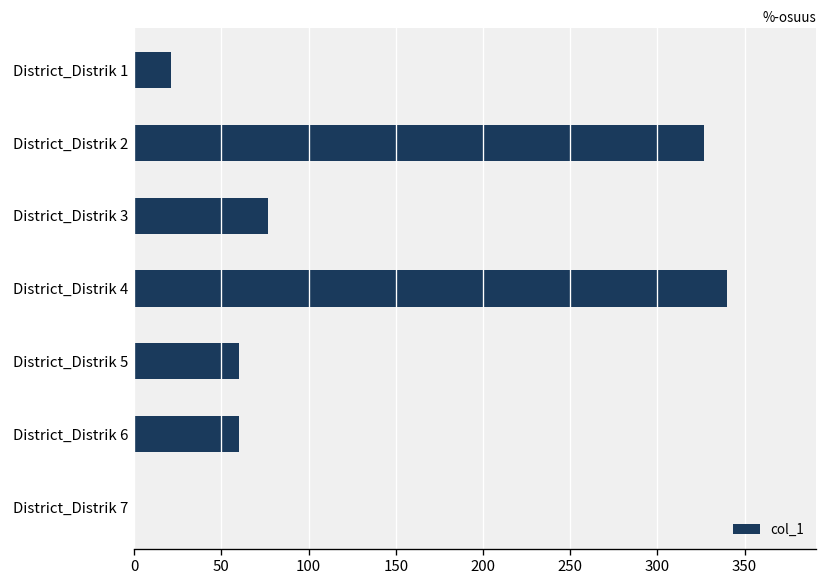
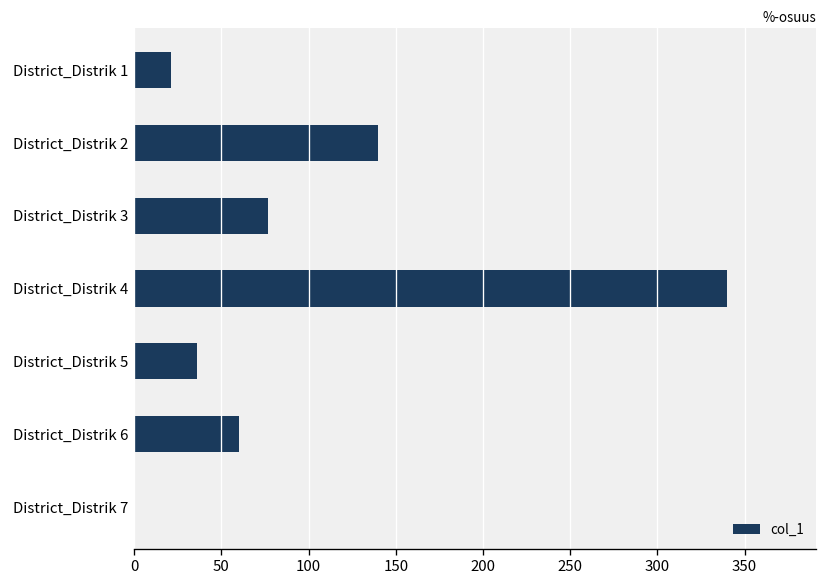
  {
    "District_Distrik 1": 21,
-   "District_Distrik 2": 327,
+   "District_Distrik 2": 140,
    "District_Distrik 3": 77,
    "District_Distrik 4": 340,
-   "District_Distrik 5": 60,
+   "District_Distrik 5": 36,
    "District_Distrik 6": 60,
    "District_Distrik 7": 0
  }
